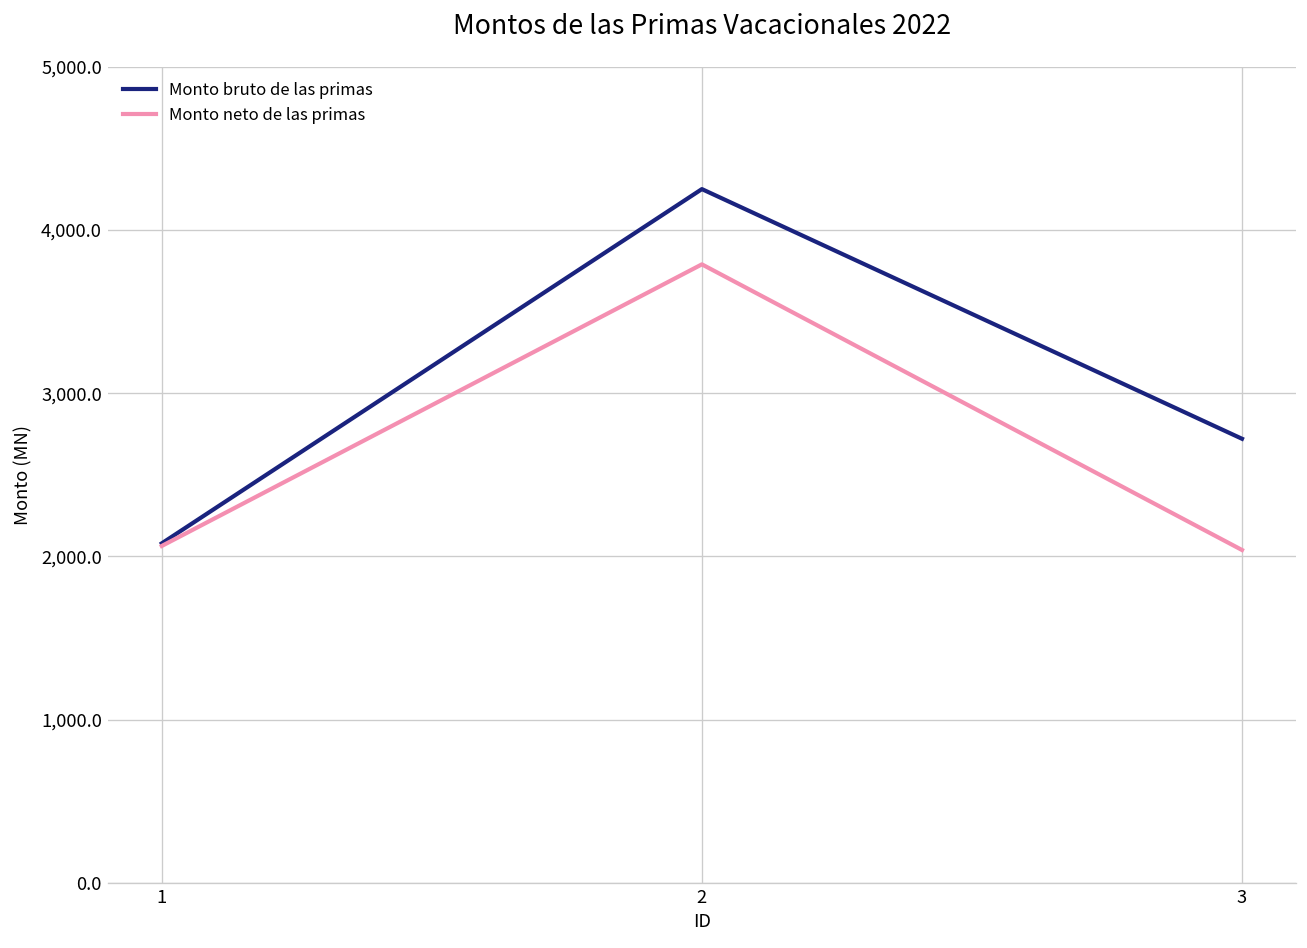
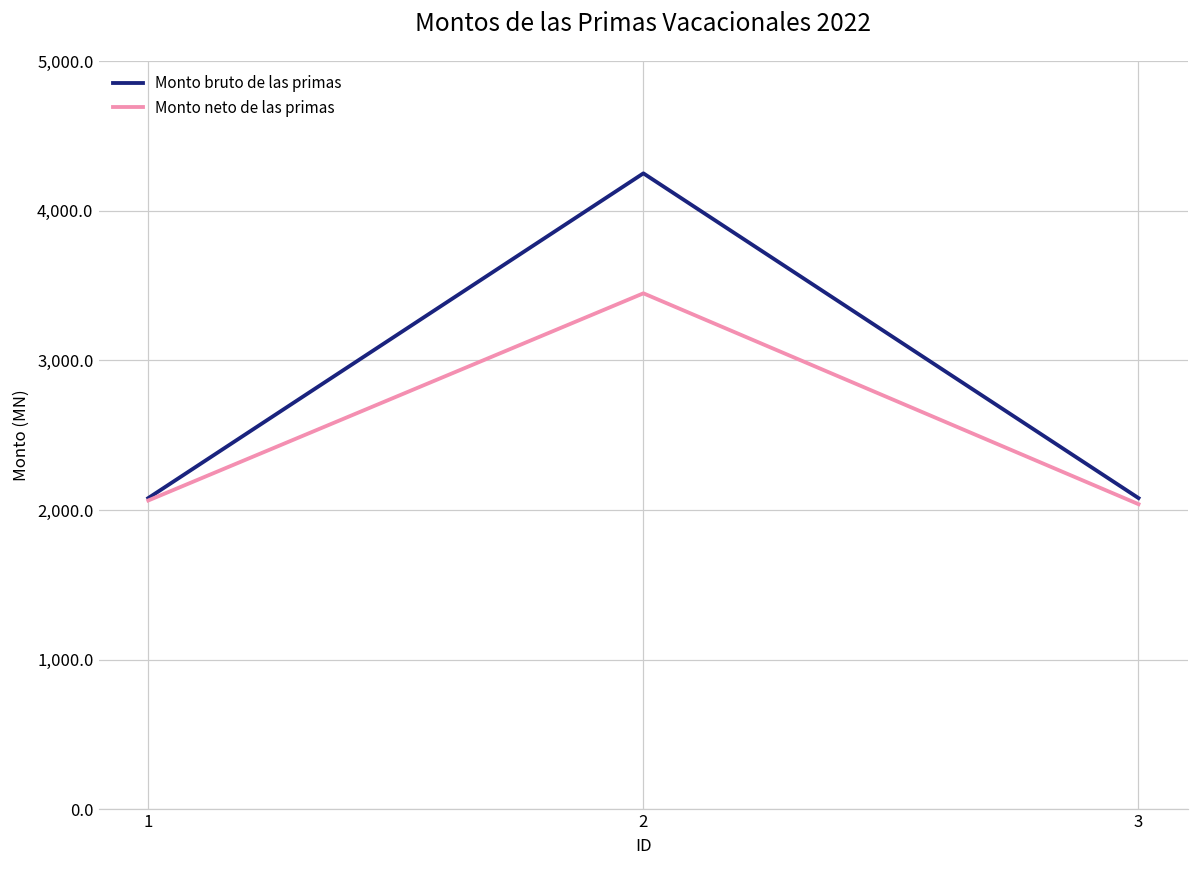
  {
    "Monto bruto de las primas": {
      "2": "4,250",
-     "3": "2,720"
+     "3": "2,080"
    },
    "Monto neto de las primas": {
-     "2": "3,790",
+     "2": "3,450",
      "3": "2,040"
    }
  }
